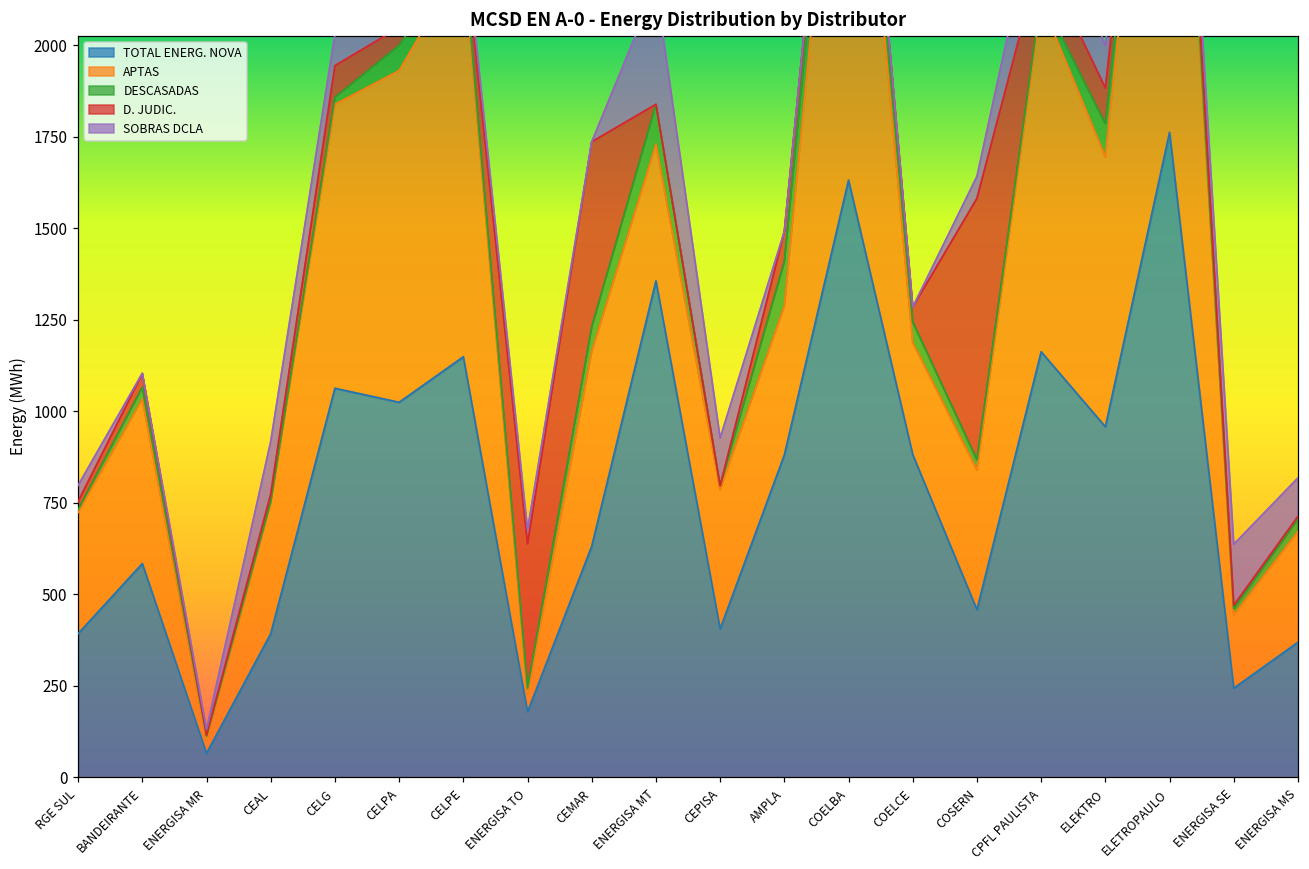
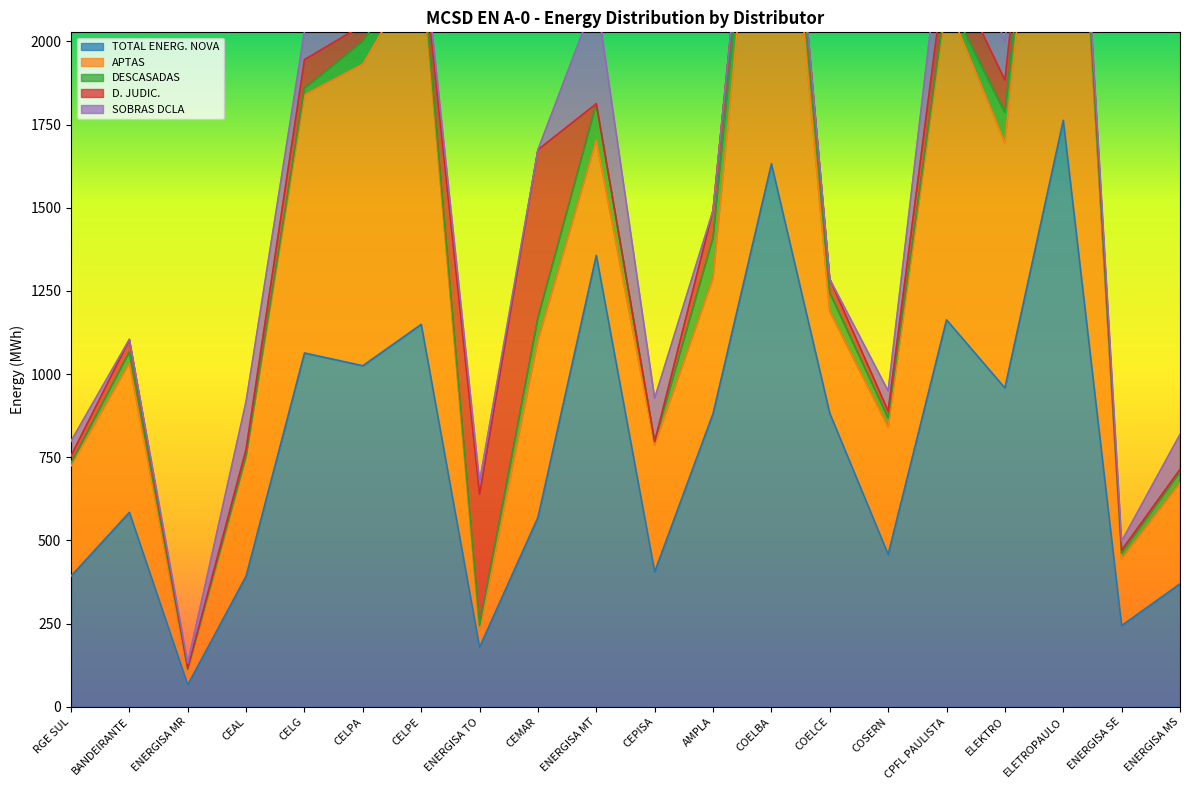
  {
    "TOTAL ENERG. NOVA": {
      "RGE SUL": 390,
      "BANDEIRANTE": 580,
      "ENERGISA MR": 70,
      "CEAL": 390,
      "CELG": 1060,
      "CELPA": 1030,
      "CELPE": 1150,
      "ENERGISA TO": 180,
-     "CEMAR": 630,
+     "CEMAR": 570,
      "ENERGISA MT": 1360,
      "CEPISA": 410,
      "AMPLA": 880,
      "COELBA": 1630,
      "COELCE": 880,
      "COSERN": 460,
      "CPFL PAULISTA": 1160,
      "ELEKTRO": 960,
      "ELETROPAULO": 1760,
      "ENERGISA SE": 240,
      "ENERGISA MS": 370
    },
    "APTAS": {
      "RGE SUL": 330,
      "BANDEIRANTE": 450,
      "ENERGISA MR": 40,
      "CELG": 780,
      "CELPA": 910,
      "ENERGISA TO": 50,
      "CEMAR": 530,
-     "ENERGISA MT": 370,
+     "ENERGISA MT": 350,
      "CEPISA": 380,
      "AMPLA": 410,
      "COELCE": 310,
      "COSERN": 380,
      "ELEKTRO": 740,
      "ENERGISA SE": 200,
      "ENERGISA MS": 300
    },
    "DESCASADAS": {
      "RGE SUL": 10,
      "BANDEIRANTE": 30,
      "CELG": 20,
      "CELPA": 70,
      "ENERGISA TO": 20,
      "CEMAR": 70,
      "AMPLA": 120,
      "COELCE": 60,
      "COSERN": 30,
      "ELEKTRO": 90,
      "ENERGISA SE": 20,
      "ENERGISA MS": 30
    },
    "D. JUDIC.": {
      "RGE SUL": 20,
      "CEAL": 20,
      "CELG": 90,
      "ENERGISA TO": 390,
-     "COSERN": 710,
+     "COSERN": 20,
      "ELEKTRO": 100,
      "ENERGISA SE": 10,
      "ENERGISA MS": 10
    },
    "SOBRAS DCLA": {
      "RGE SUL": 40,
      "ENERGISA MR": 20,
      "CEAL": 140,
      "CELG": 90,
      "ENERGISA TO": 40,
      "CEPISA": 130,
      "COSERN": 60,
      "ELEKTRO": 120,
-     "ENERGISA SE": 170,
+     "ENERGISA SE": 30,
      "ENERGISA MS": 110
    }
  }
